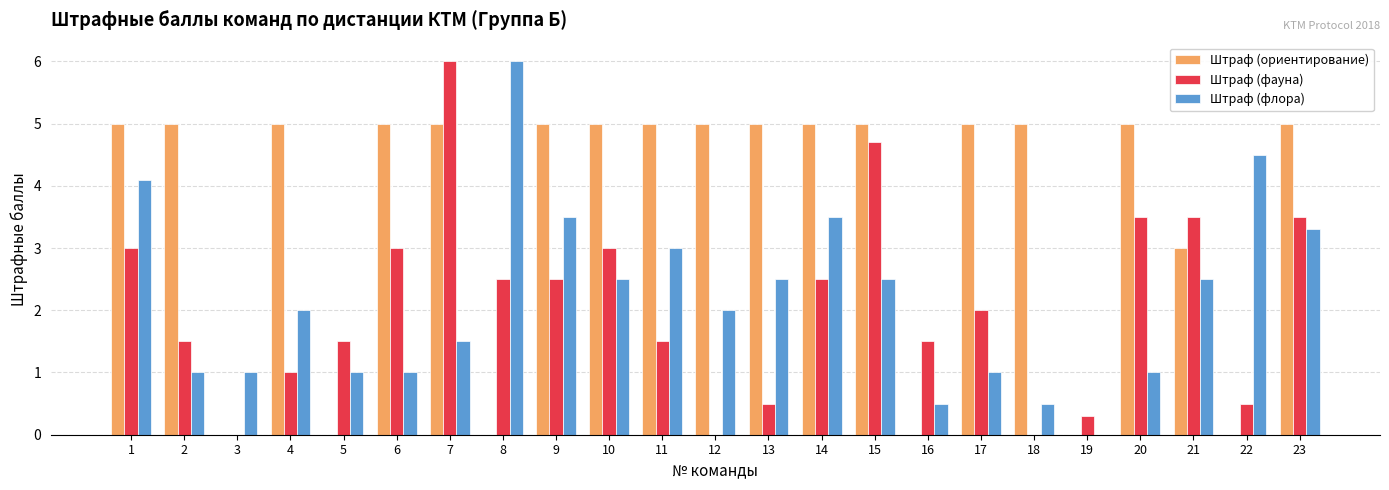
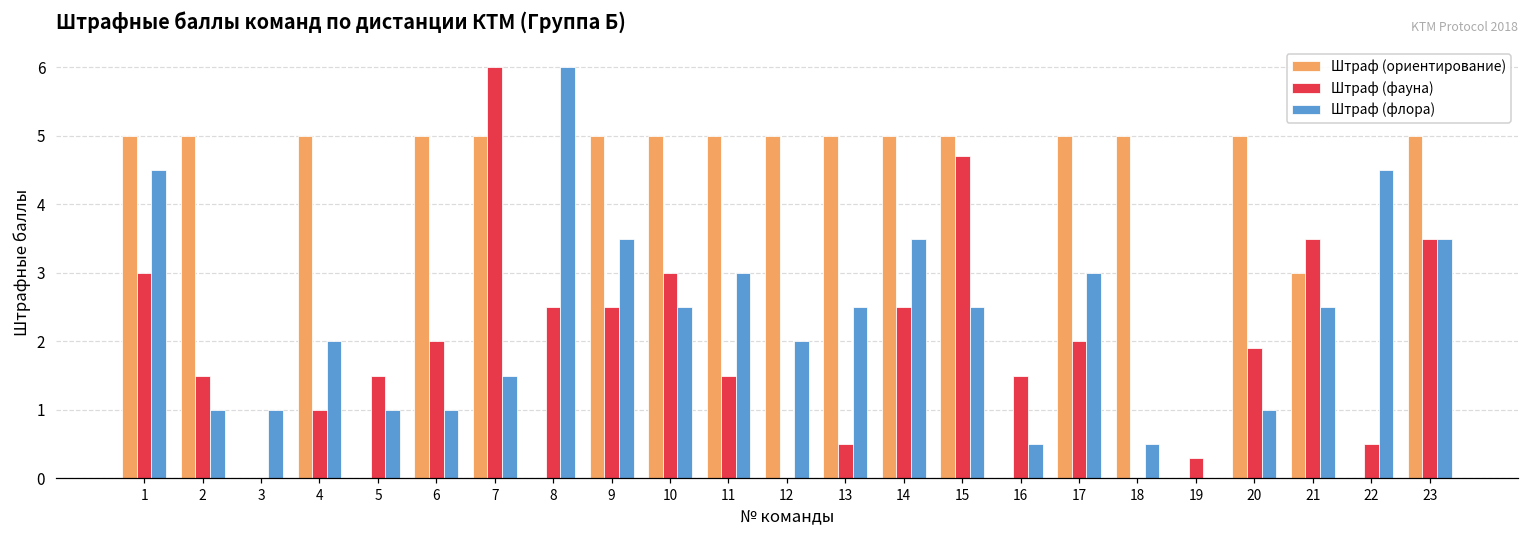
  {
    "Штраф (ориентирование)": {
      "1": 5.0,
      "2": 5.0,
      "3": 0.0,
      "4": 5.0,
      "5": 0.0,
      "6": 5.0,
      "7": 5.0,
      "8": 0.0,
      "9": 5.0,
      "10": 5.0,
      "11": 5.0,
      "12": 5.0,
      "13": 5.0,
      "14": 5.0,
      "15": 5.0,
      "16": 0.0,
      "17": 5.0,
      "18": 5.0,
      "19": 0.0,
      "20": 5.0,
      "21": 3.0,
      "22": 0.0,
      "23": 5.0
    },
    "Штраф (фауна)": {
      "1": 3.0,
      "2": 1.5,
      "3": 0.0,
      "4": 1.0,
      "5": 1.5,
-     "6": 3,
+     "6": 2,
      "7": 6.0,
      "8": 2.5,
      "9": 2.5,
      "10": 3.0,
      "11": 1.5,
      "12": 0.0,
      "13": 0.5,
      "14": 2.5,
      "15": 4.7,
      "16": 1.5,
      "17": 2.0,
      "18": 0.0,
      "19": 0.3,
-     "20": 3.5,
+     "20": 1.9,
      "21": 3.5,
      "22": 0.5,
      "23": 3.5
    },
    "Штраф (флора)": {
-     "1": 4.1,
+     "1": 4.5,
      "2": 1.0,
      "3": 1.0,
      "4": 2.0,
      "5": 1.0,
      "6": 1.0,
      "7": 1.5,
      "8": 6.0,
      "9": 3.5,
      "10": 2.5,
      "11": 3.0,
      "12": 2.0,
      "13": 2.5,
      "14": 3.5,
      "15": 2.5,
      "16": 0.5,
-     "17": 1,
+     "17": 3,
      "18": 0.5,
      "19": 0.0,
      "20": 1.0,
      "21": 2.5,
      "22": 4.5,
-     "23": 3.3
+     "23": 3.5
    }
  }
